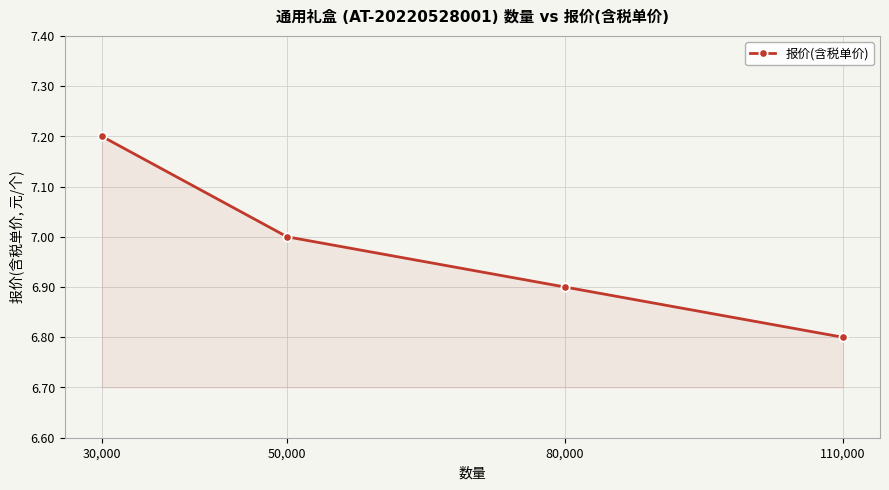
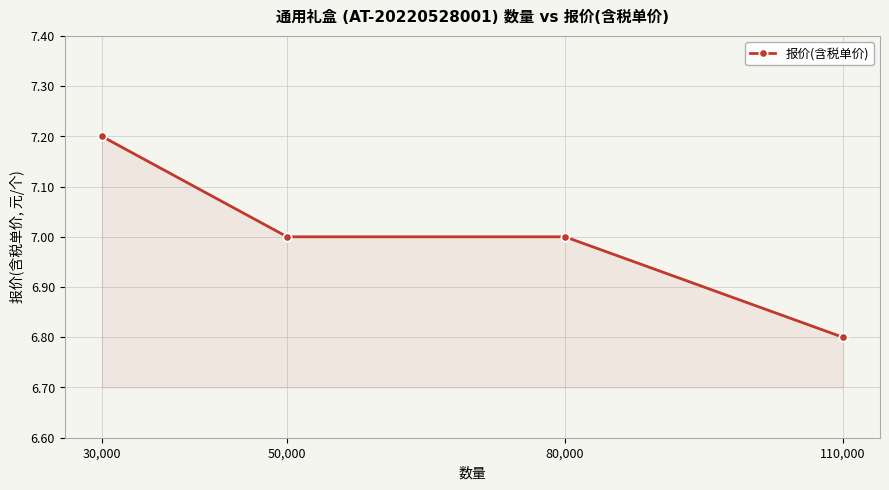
  {
    "30,000": 7.2,
    "50,000": 7.0,
-   "80,000": 6.9,
+   "80,000": 7.0,
    "110,000": 6.8
  }
